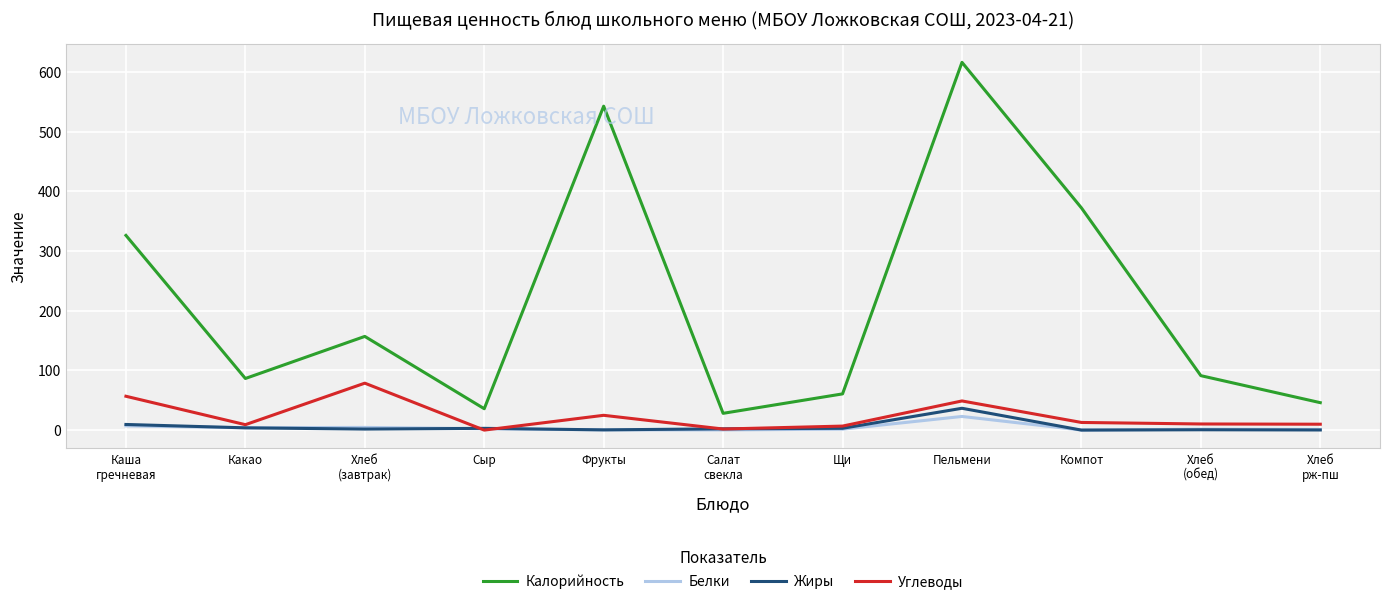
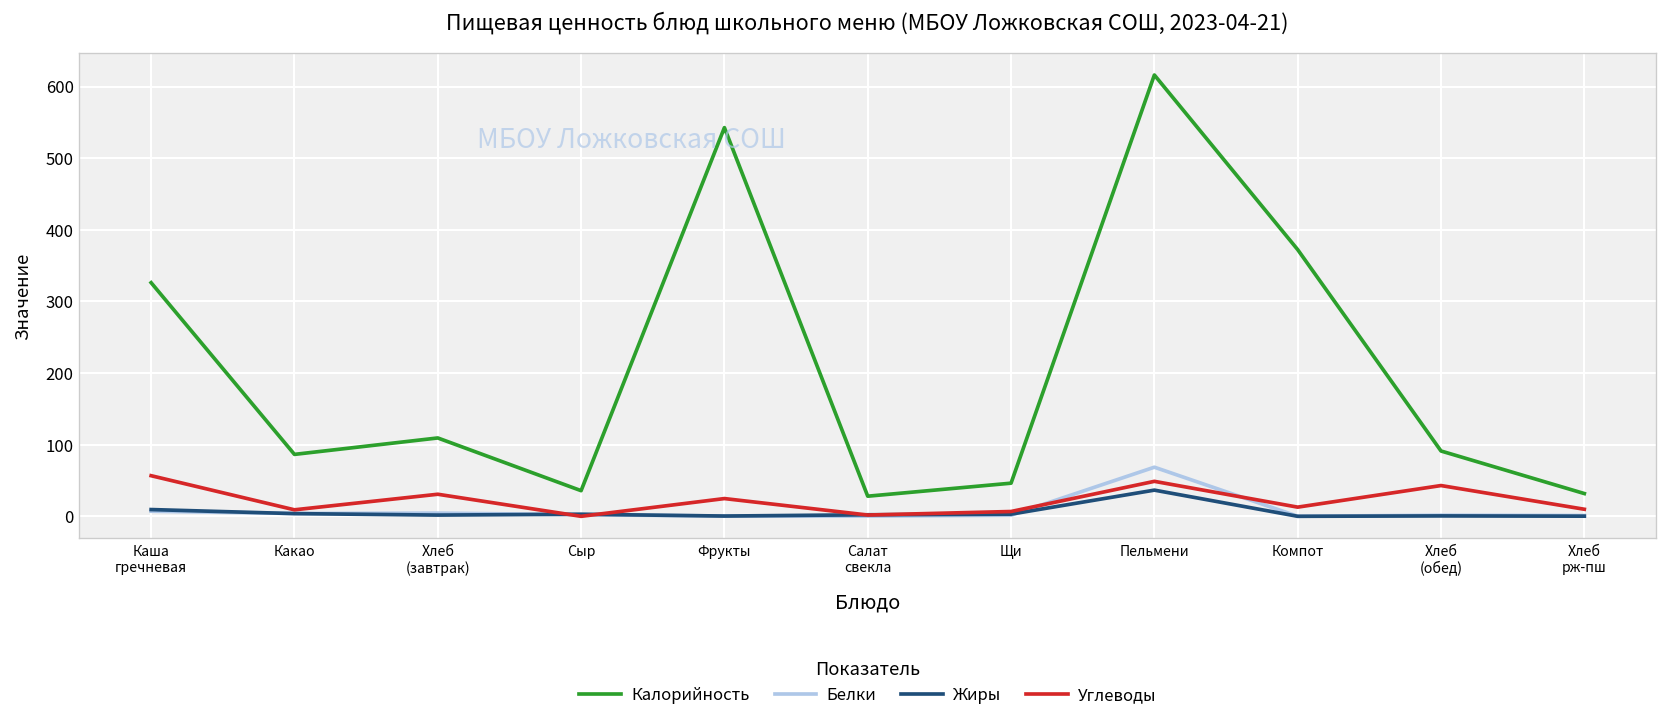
  {
    "Калорийность": {
      "Каша гречневая": 330,
      "Какао": 90,
-     "Хлеб (завтрак)": 160,
+     "Хлеб (завтрак)": 110,
      "Сыр": 40,
      "Фрукты": 540,
      "Салат свекла": 30,
-     "Щи": 60,
+     "Щи": 50,
      "Пельмени": 620,
      "Компот": 370,
      "Хлеб (обед)": 90,
-     "Хлеб рж-пш": 50
+     "Хлеб рж-пш": 30
    },
    "Белки": {
-     "Пельмени": 20
+     "Пельмени": 70
    },
    "Жиры": {
      "Пельмени": 40
    },
    "Углеводы": {
      "Каша гречневая": 60,
      "Какао": 10,
-     "Хлеб (завтрак)": 80,
+     "Хлеб (завтрак)": 30,
      "Фрукты": 20,
      "Пельмени": 50,
      "Компот": 10,
-     "Хлеб (обед)": 10,
+     "Хлеб (обед)": 40,
      "Хлеб рж-пш": 10
    }
  }
